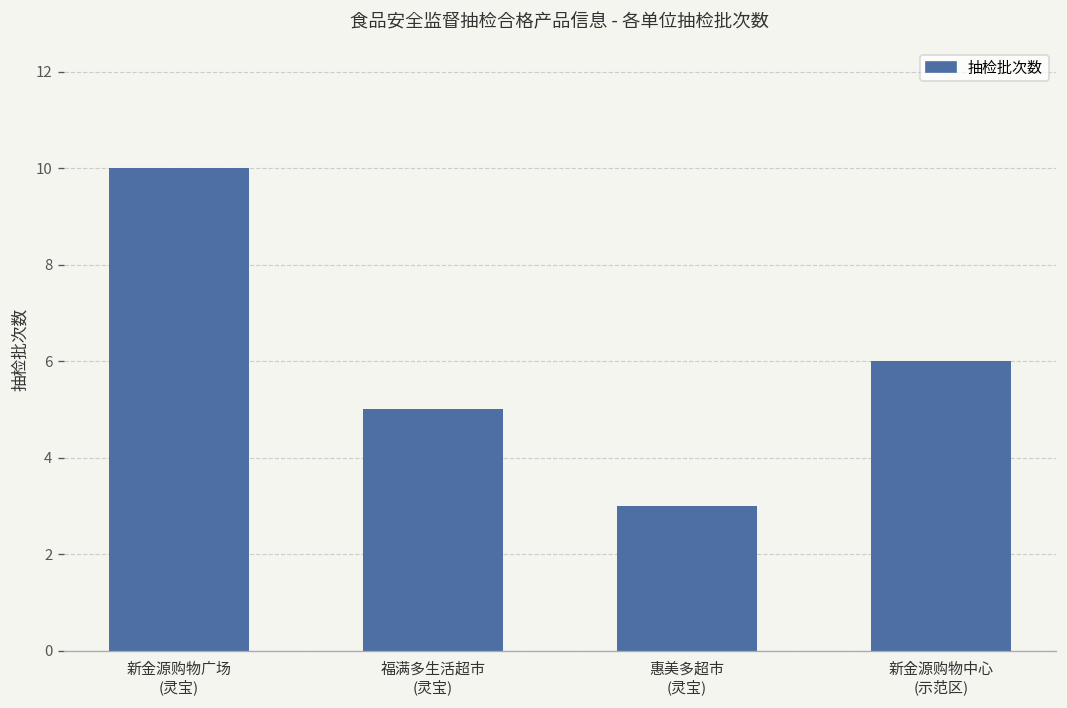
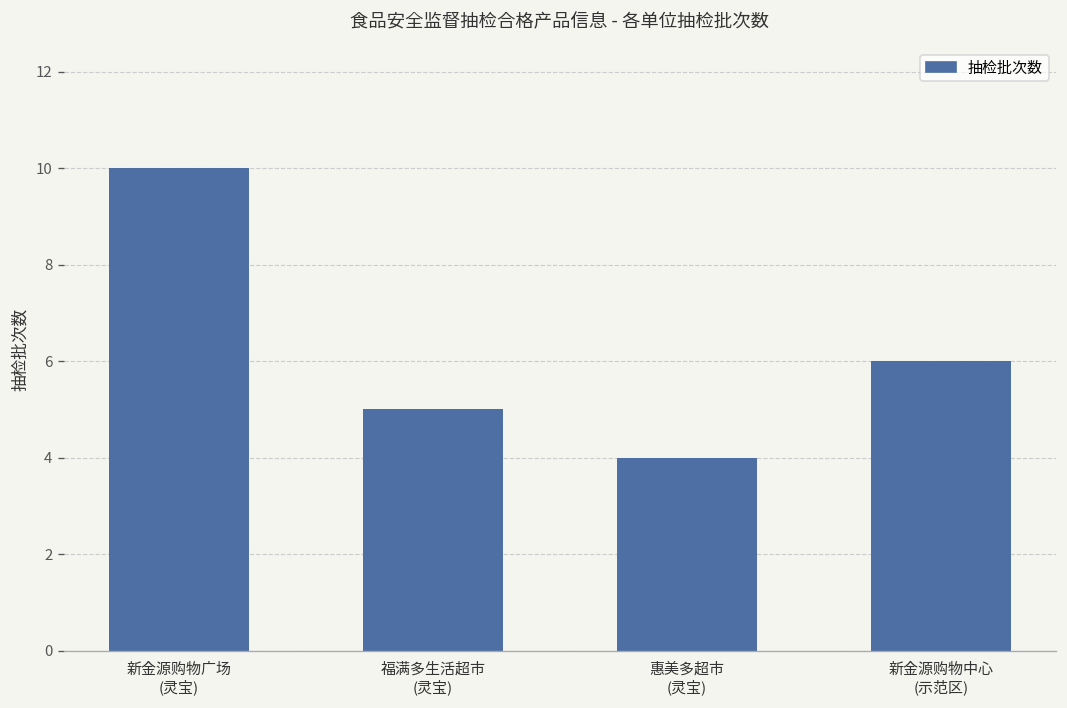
  {
    "新金源购物广场 (灵宝)": 10,
    "福满多生活超市 (灵宝)": 5,
-   "惠美多超市 (灵宝)": 3,
+   "惠美多超市 (灵宝)": 4,
    "新金源购物中心 (示范区)": 6
  }
